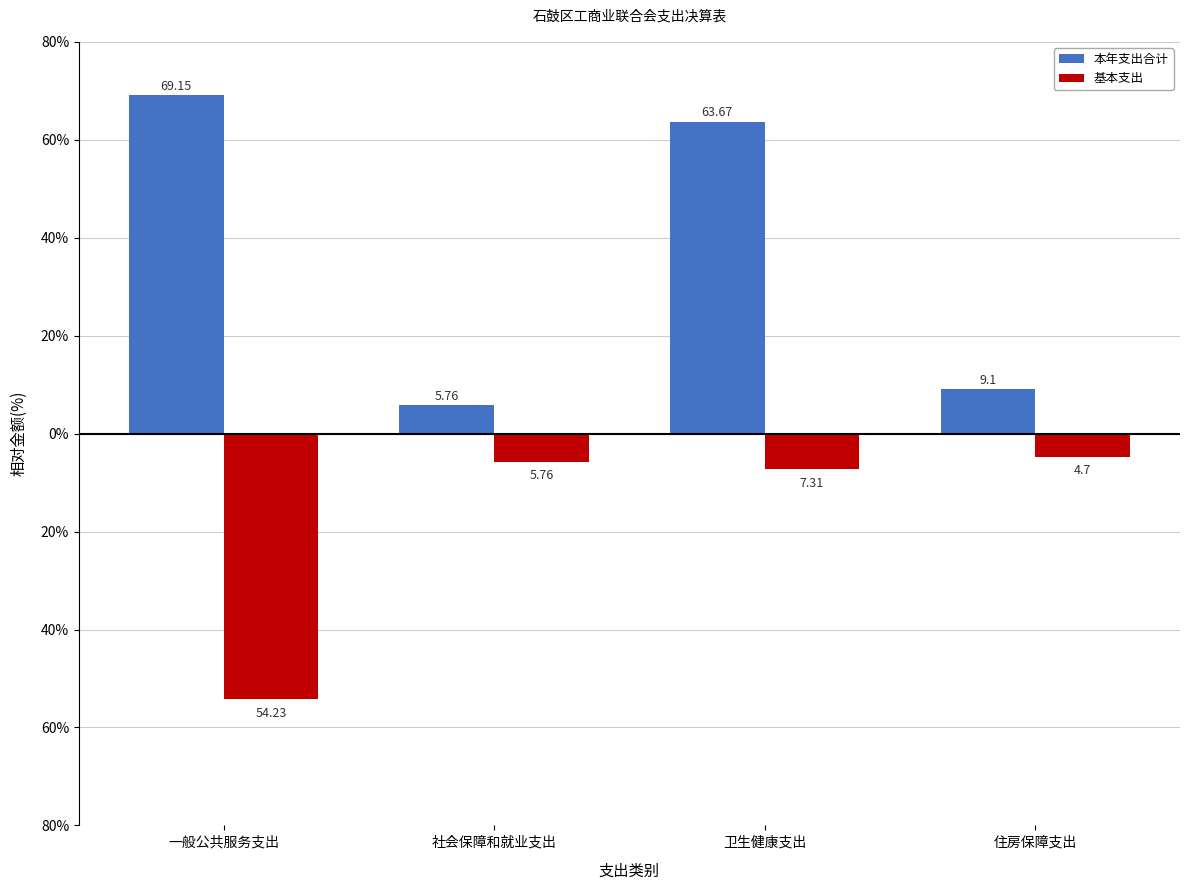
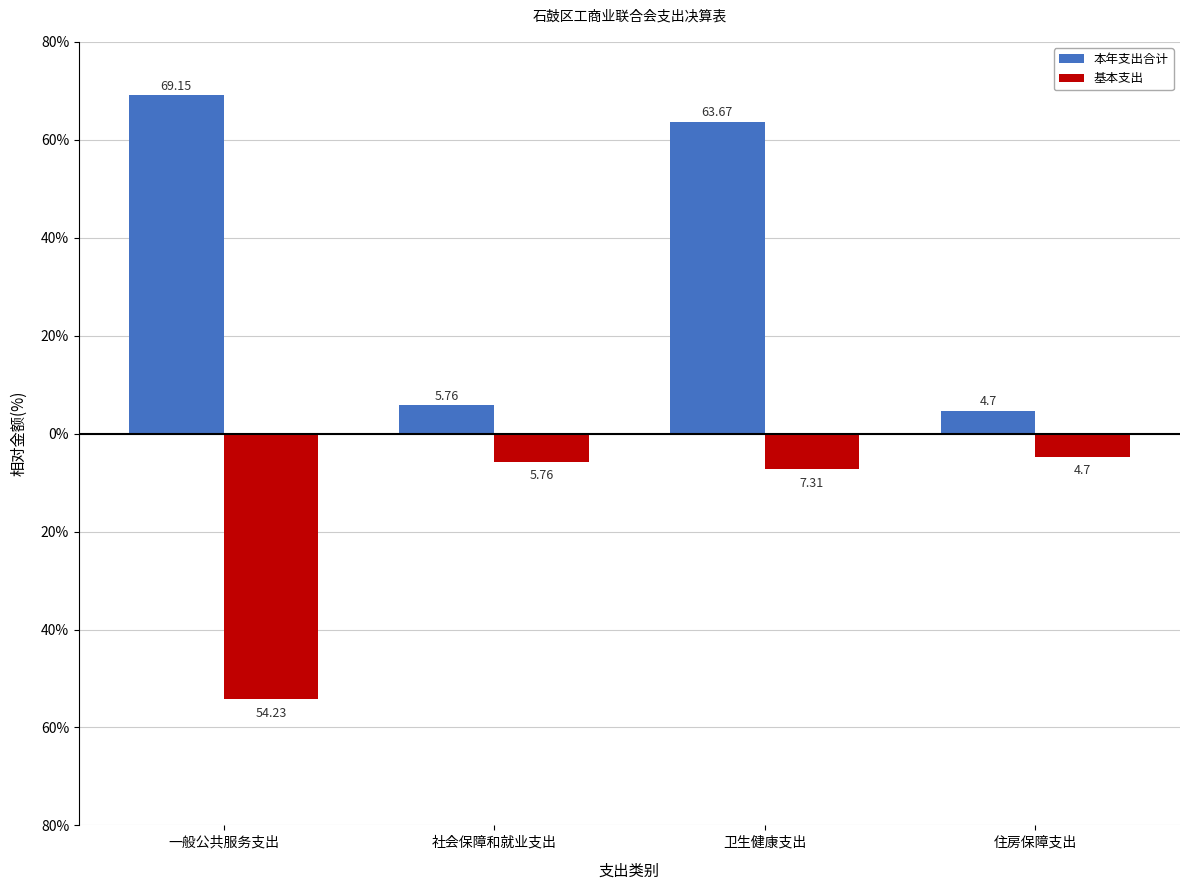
  {
    "本年支出合计": {
      "一般公共服务支出": 69.15,
      "社会保障和就业支出": 5.76,
      "卫生健康支出": 63.67,
-     "住房保障支出": 9.1
+     "住房保障支出": 4.7
    }
  }
